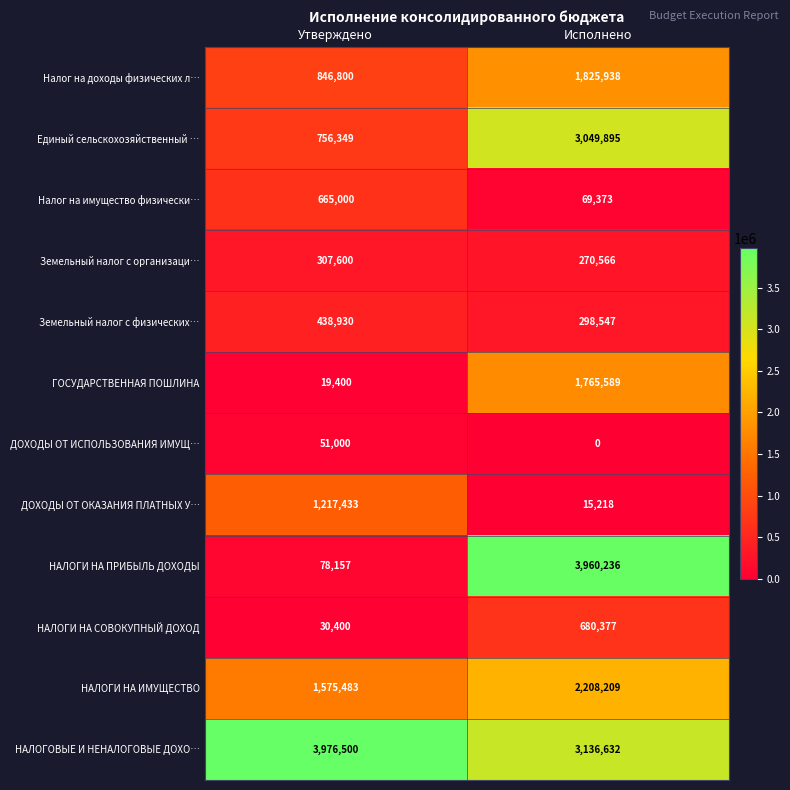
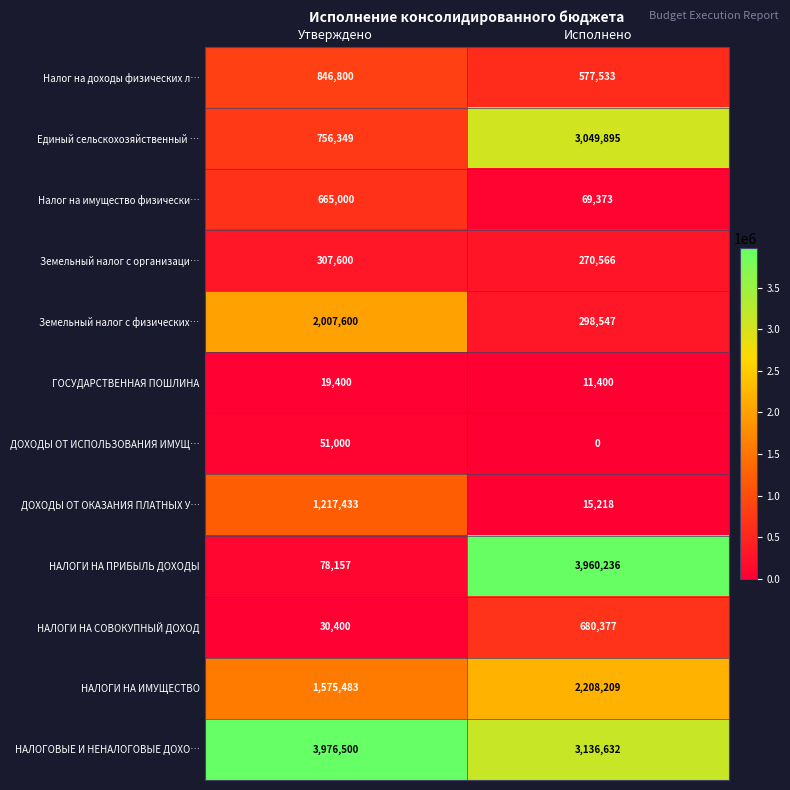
  {
    "Налог на доходы физических л…": {
      "Утверждено": "846,800",
-     "Исполнено": "1,825,938"
+     "Исполнено": "577,533"
    },
    "Единый сельскохозяйственный …": {
      "Утверждено": "756,349",
      "Исполнено": "3,049,895"
    },
    "Налог на имущество физически…": {
      "Утверждено": "665,000",
      "Исполнено": "69,373"
    },
    "Земельный налог с организаци…": {
      "Утверждено": "307,600",
      "Исполнено": "270,566"
    },
    "Земельный налог с физических…": {
-     "Утверждено": "438,930",
+     "Утверждено": "2,007,600",
      "Исполнено": "298,547"
    },
    "ГОСУДАРСТВЕННАЯ ПОШЛИНА": {
      "Утверждено": "19,400",
-     "Исполнено": "1,765,589"
+     "Исполнено": "11,400"
    },
    "ДОХОДЫ ОТ ИСПОЛЬЗОВАНИЯ ИМУЩ…": {
      "Утверждено": "51,000",
      "Исполнено": "0"
    },
    "ДОХОДЫ ОТ ОКАЗАНИЯ ПЛАТНЫХ У…": {
      "Утверждено": "1,217,433",
      "Исполнено": "15,218"
    },
    "НАЛОГИ НА ПРИБЫЛЬ ДОХОДЫ": {
      "Утверждено": "78,157",
      "Исполнено": "3,960,236"
    },
    "НАЛОГИ НА СОВОКУПНЫЙ ДОХОД": {
      "Утверждено": "30,400",
      "Исполнено": "680,377"
    },
    "НАЛОГИ НА ИМУЩЕСТВО": {
      "Утверждено": "1,575,483",
      "Исполнено": "2,208,209"
    },
    "НАЛОГОВЫЕ И НЕНАЛОГОВЫЕ ДОХО…": {
      "Утверждено": "3,976,500",
      "Исполнено": "3,136,632"
    }
  }
